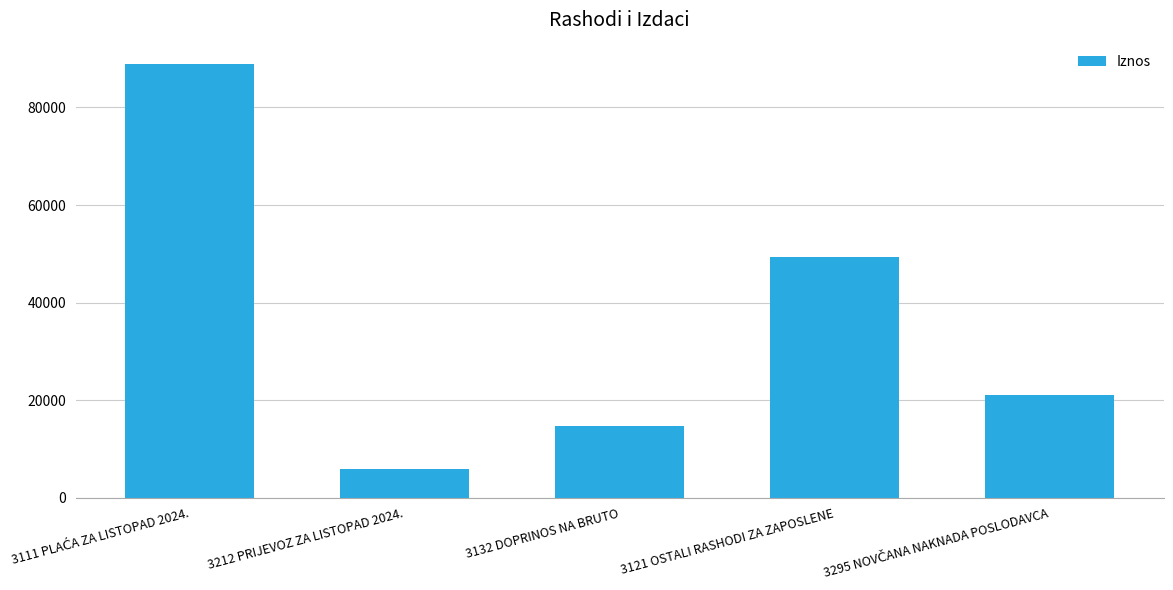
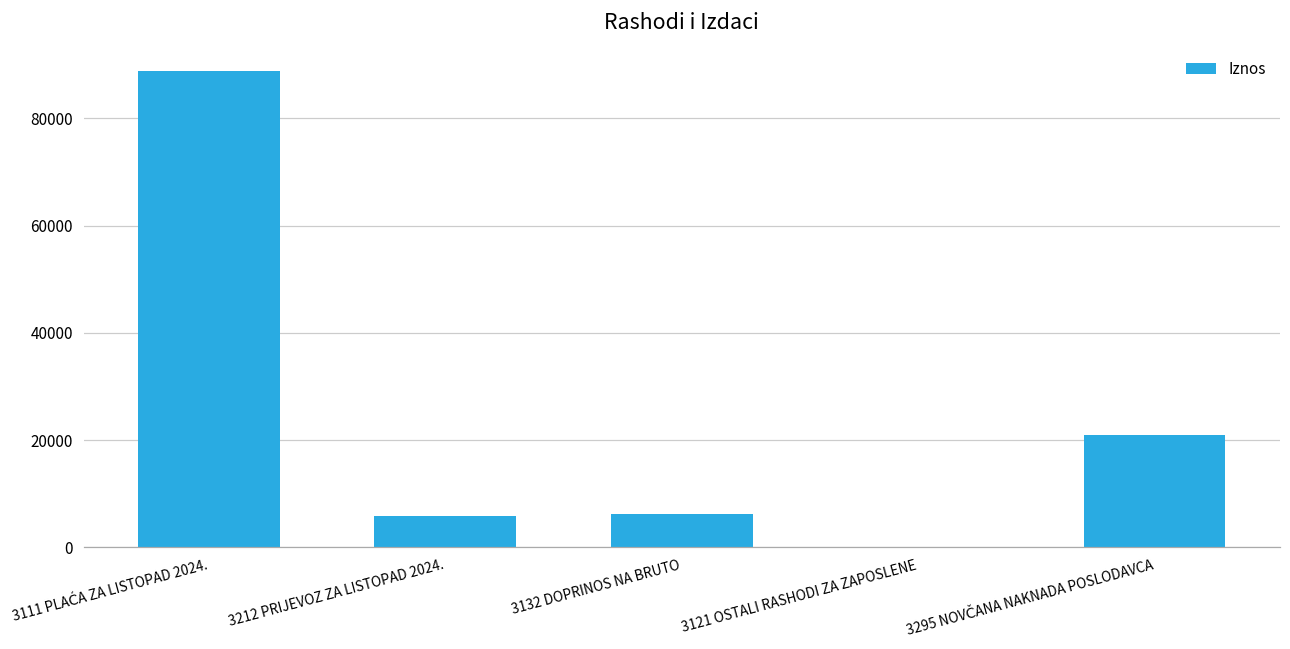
  {
    "3111 PLAĆA ZA LISTOPAD 2024.": 89000,
    "3212 PRIJEVOZ ZA LISTOPAD 2024.": 6000,
-   "3132 DOPRINOS NA BRUTO": 15000,
-   "3121 OSTALI RASHODI ZA ZAPOSLENE": 49000,
+   "3132 DOPRINOS NA BRUTO": 6000,
+   "3121 OSTALI RASHODI ZA ZAPOSLENE": 0,
    "3295 NOVČANA NAKNADA POSLODAVCA": 21000
  }
